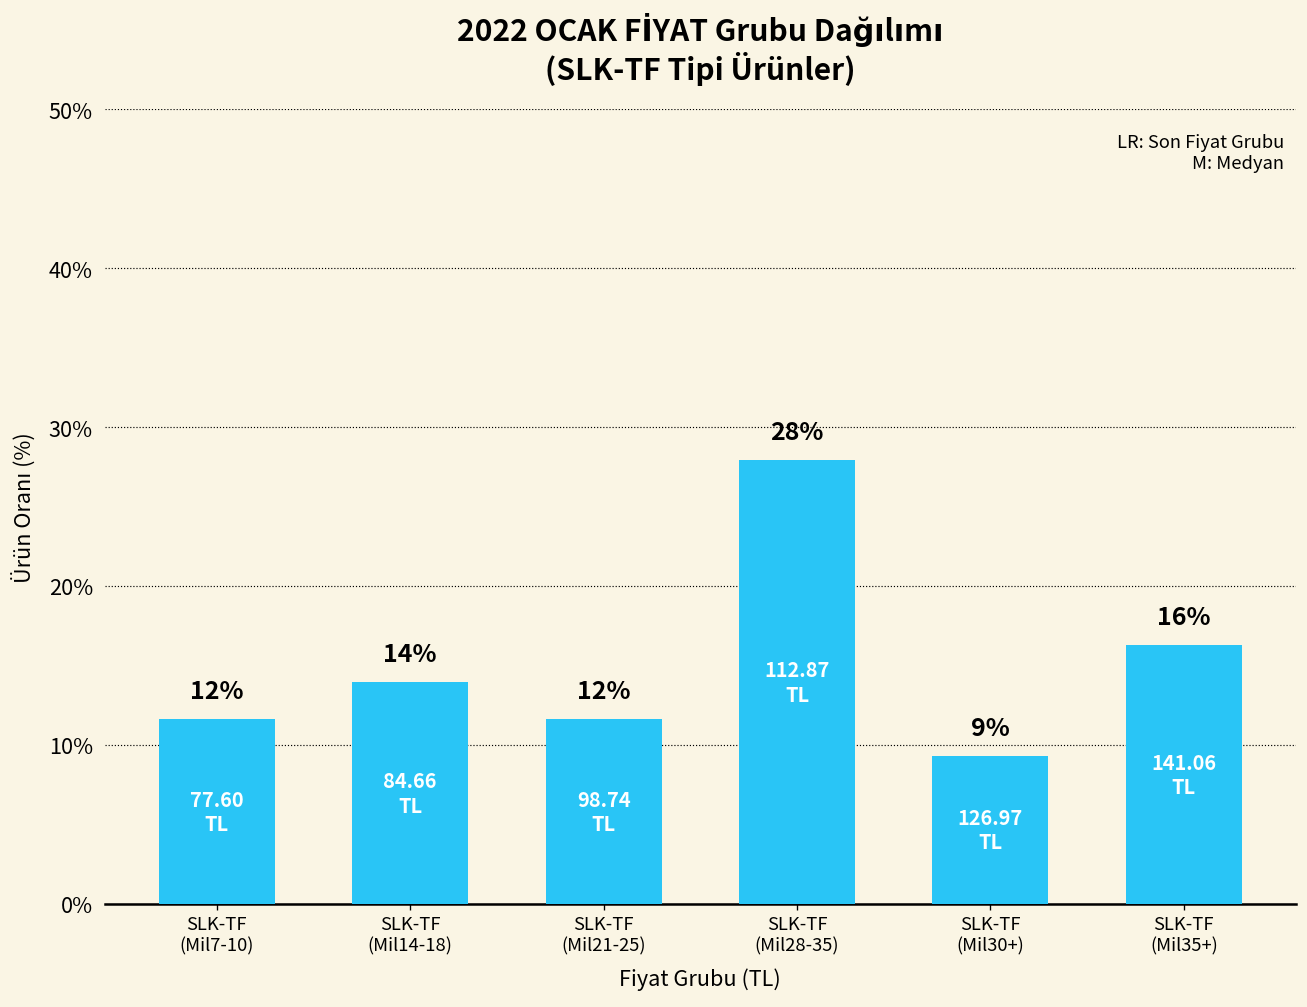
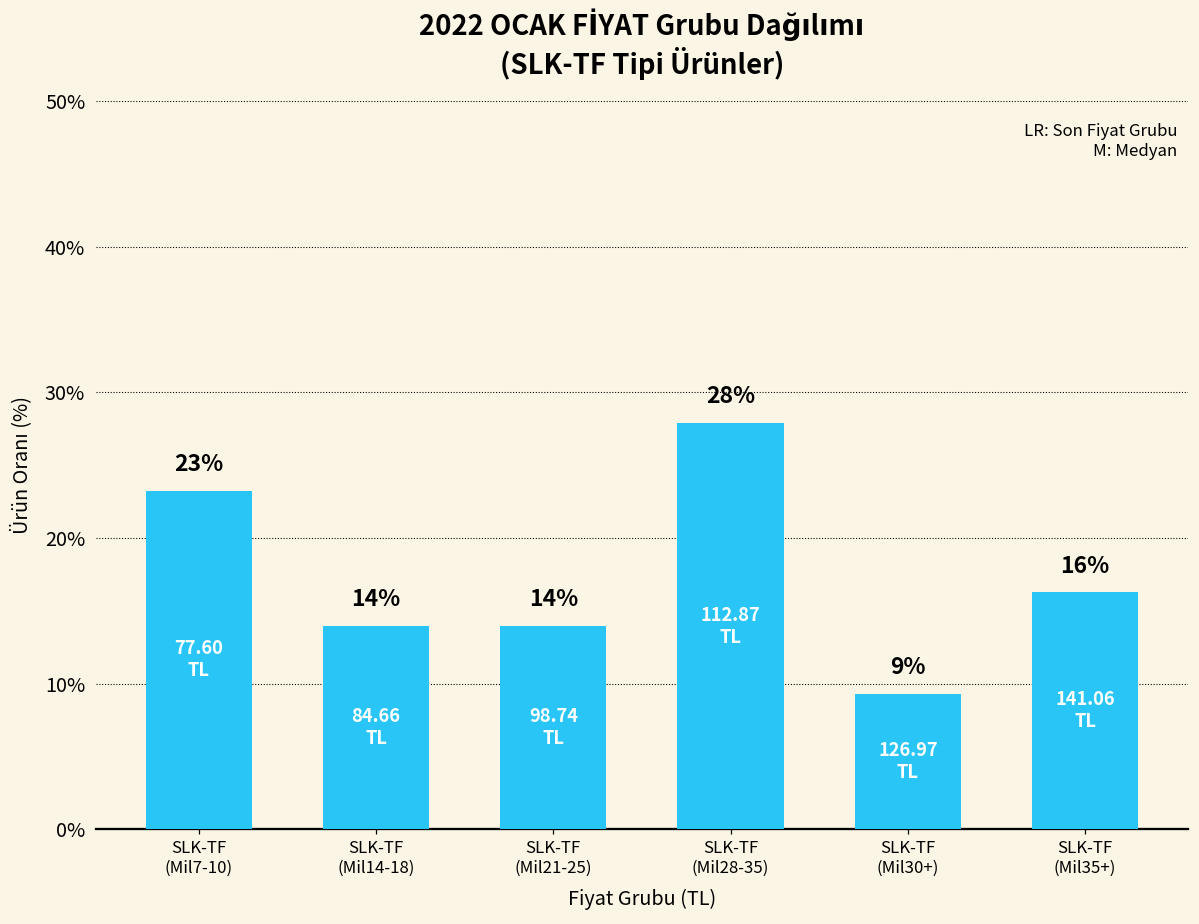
  {
-   "SLK-TF (Mil7-10)": "12%",
+   "SLK-TF (Mil7-10)": "23%",
    "SLK-TF (Mil14-18)": "14%",
-   "SLK-TF (Mil21-25)": "12%",
+   "SLK-TF (Mil21-25)": "14%",
    "SLK-TF (Mil28-35)": "28%",
    "SLK-TF (Mil30+)": "9%",
    "SLK-TF (Mil35+)": "16%"
  }
